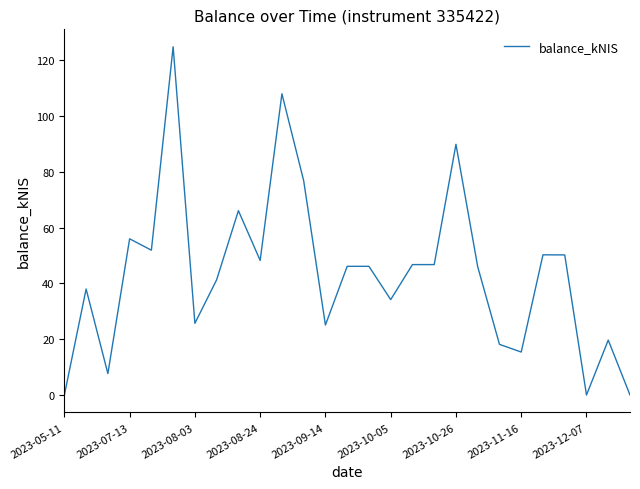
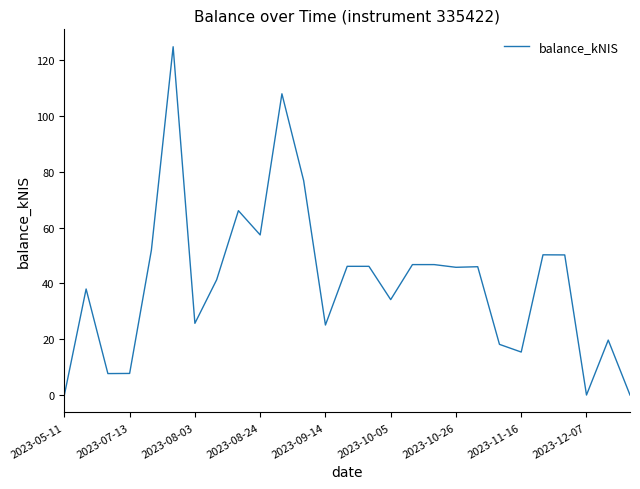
  {
    "2023-05-11": 0,
-   "2023-07-13": 56,
+   "2023-07-13": 8,
    "2023-08-03": 26,
-   "2023-08-24": 48,
+   "2023-08-24": 57,
    "2023-09-14": 25,
    "2023-10-05": 34,
-   "2023-10-26": 90,
+   "2023-10-26": 46,
    "2023-11-16": 15,
    "2023-12-07": 0
  }
